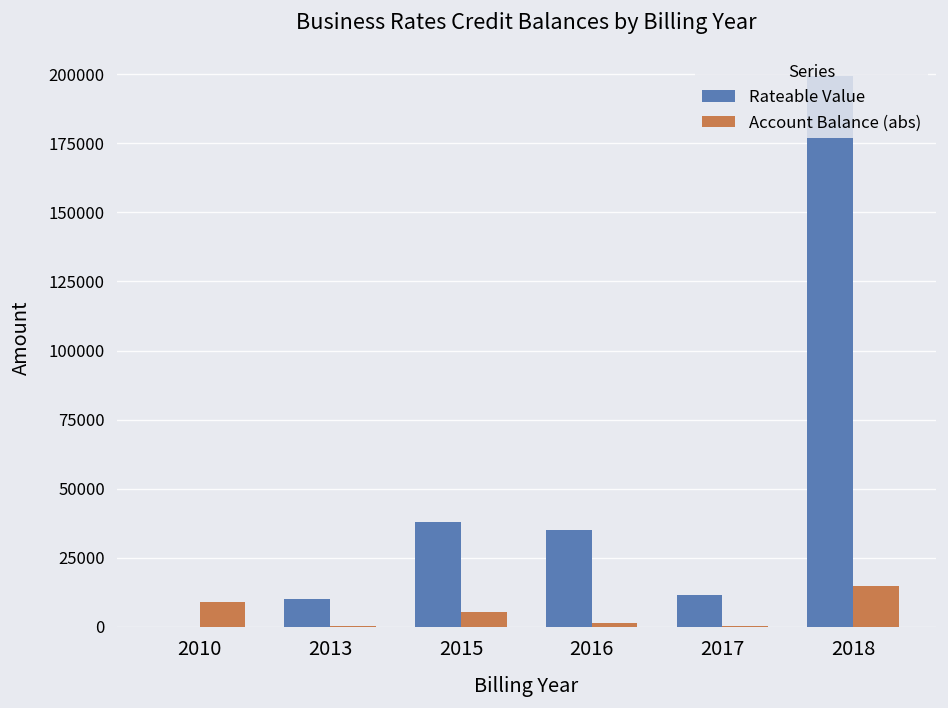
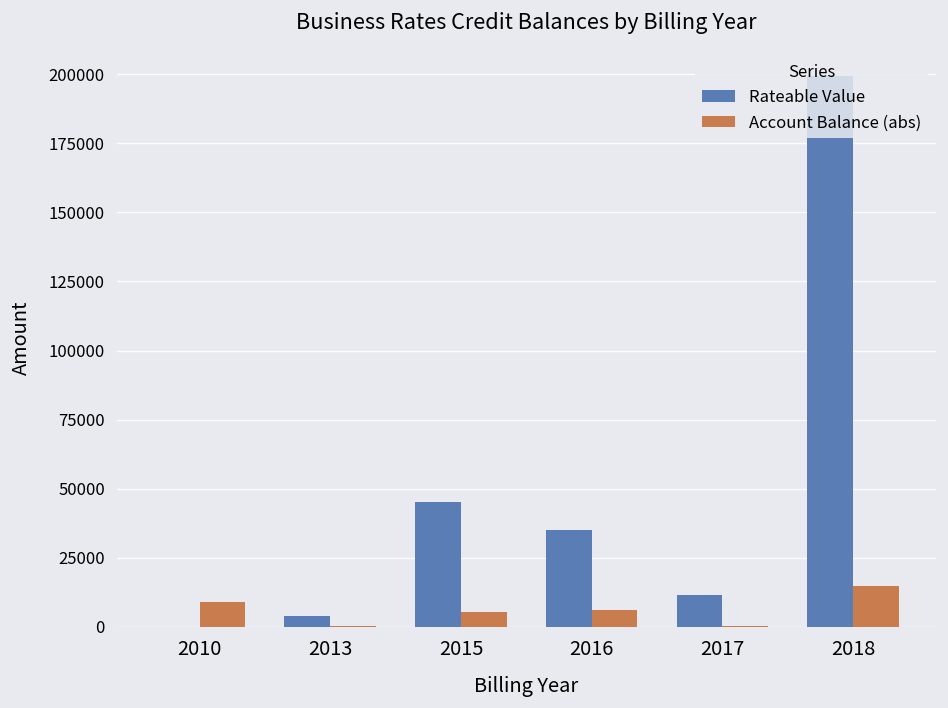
  {
    "Rateable Value": {
      "2010": 0,
-     "2013": 10000,
-     "2015": 38000,
+     "2013": 4000,
+     "2015": 45000,
      "2016": 35000,
      "2017": 11000
    },
    "Account Balance (abs)": {
      "2010": 9000,
      "2015": 5000,
-     "2016": 1000,
+     "2016": 6000,
      "2018": 15000
    }
  }
